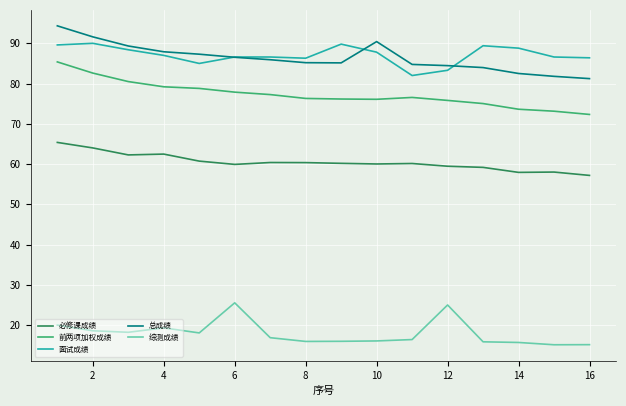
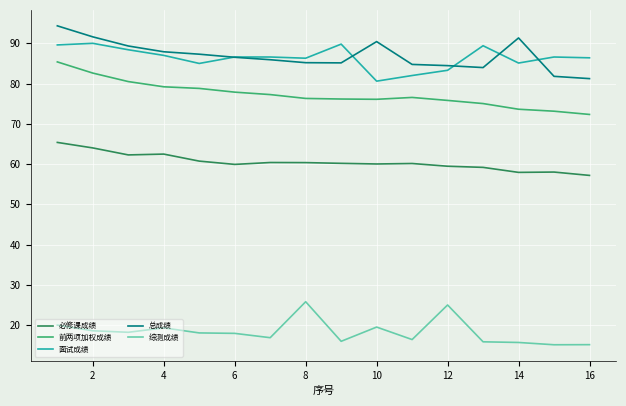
  {
    "面试成绩": {
      "2": 90,
      "4": 87,
      "8": 86,
-     "10": 88,
+     "10": 81,
      "12": 83,
-     "14": 89,
+     "14": 85,
      "16": 86
    },
    "总成绩": {
      "2": 92,
      "4": 88,
      "8": 85,
      "10": 90,
      "12": 84,
-     "14": 83,
+     "14": 91,
      "16": 81
    },
    "综测成绩": {
-     "6": 26,
-     "8": 16,
-     "10": 16,
+     "6": 18,
+     "8": 26,
+     "10": 20,
      "12": 25,
      "14": 16,
      "16": 15
    }
  }
